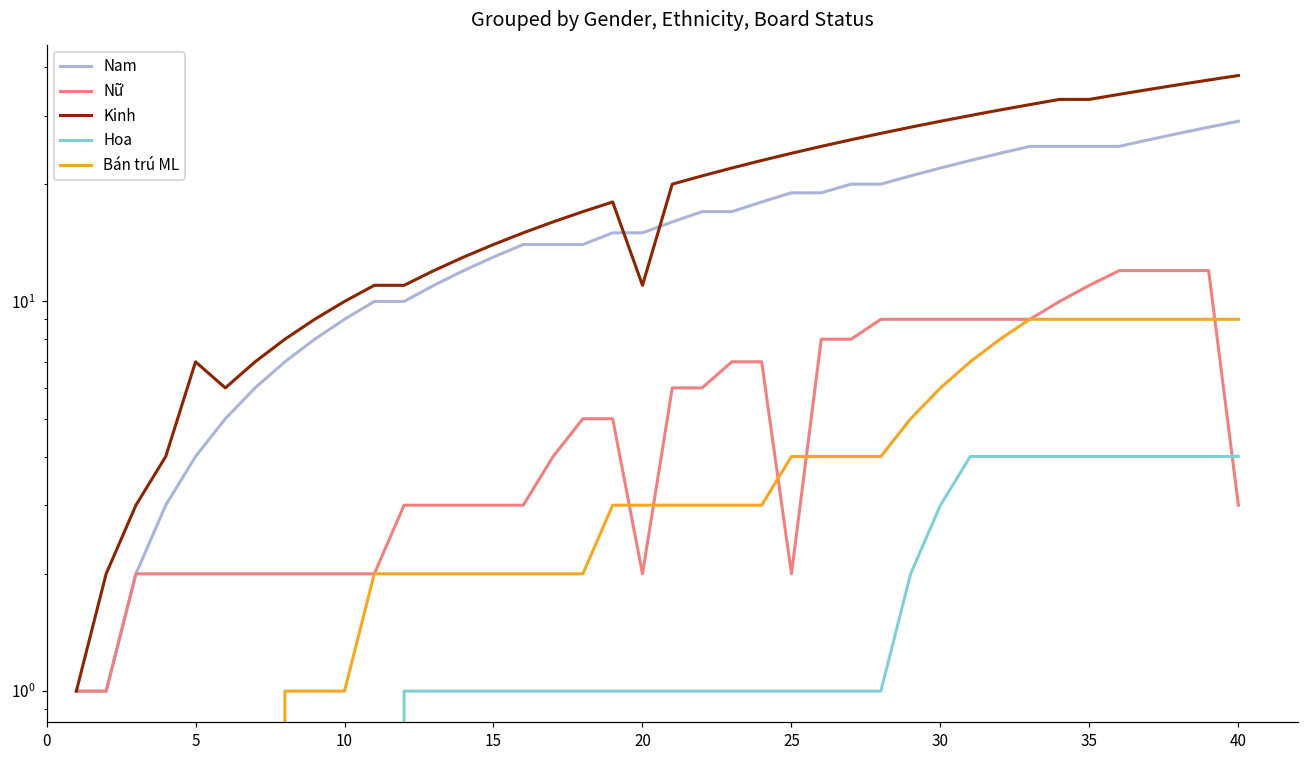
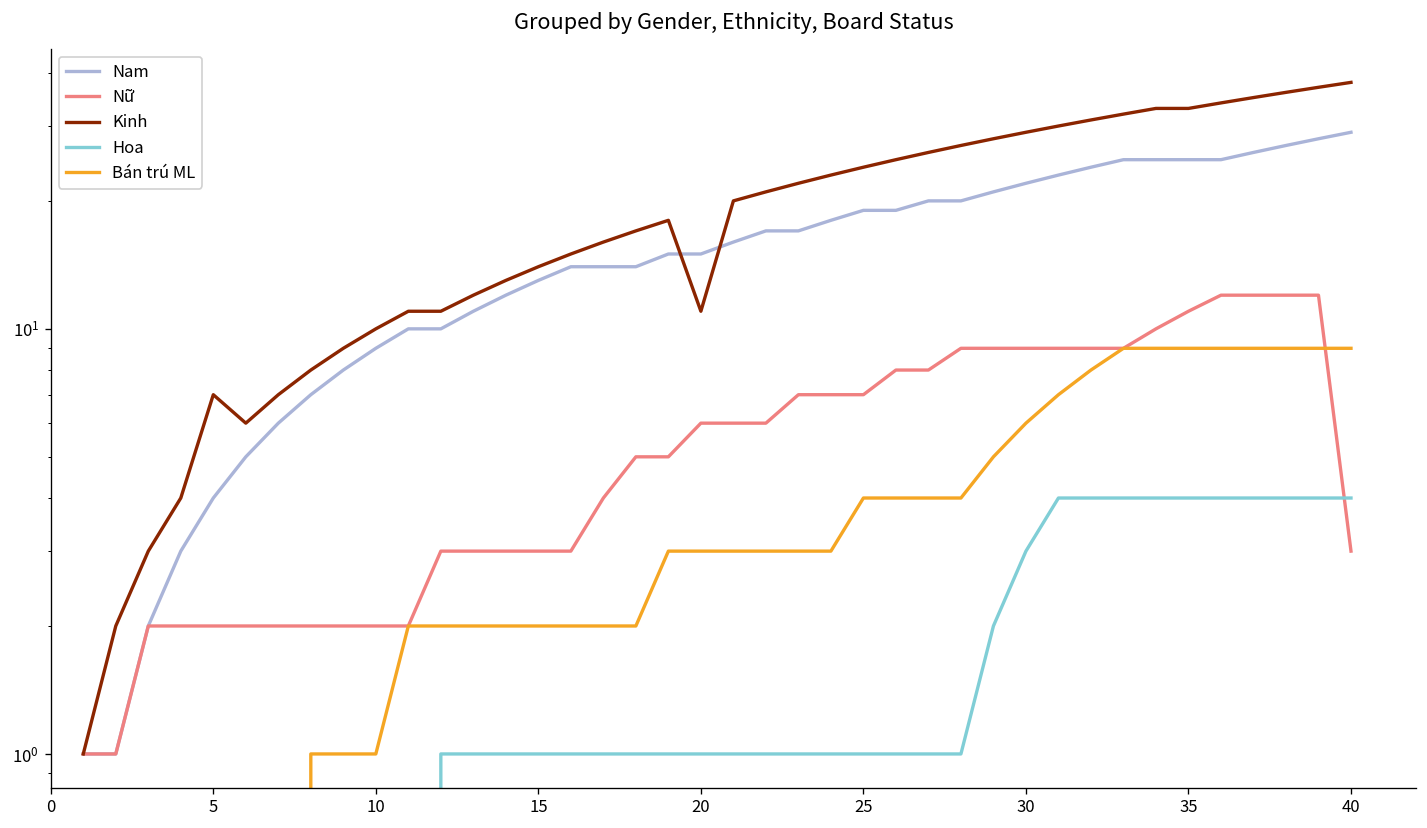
  {
    "Nữ": {
      "5": 2,
      "10": 2,
      "15": 3,
-     "20": 2,
-     "25": 2,
+     "20": 6,
+     "25": 7,
      "30": 9,
      "35": 11,
      "40": 3
    },
    "Kinh": {
      "5": 7,
      "10": 10,
      "15": 14,
      "20": 11,
      "25": 24,
      "30": 29,
      "35": 33,
      "40": 38
    },
    "Bán trú ML": {
      "10": 1,
      "15": 2,
      "20": 3,
      "25": 4,
      "30": 6,
      "35": 9,
      "40": 9
    }
  }
